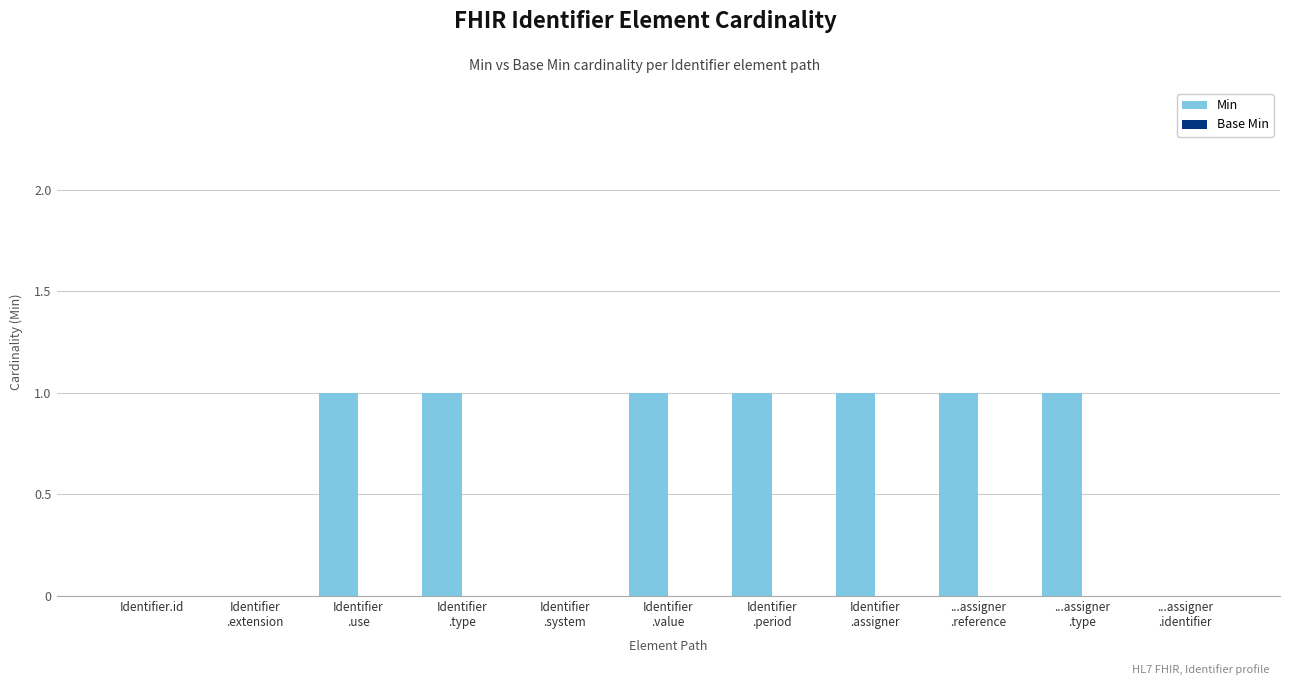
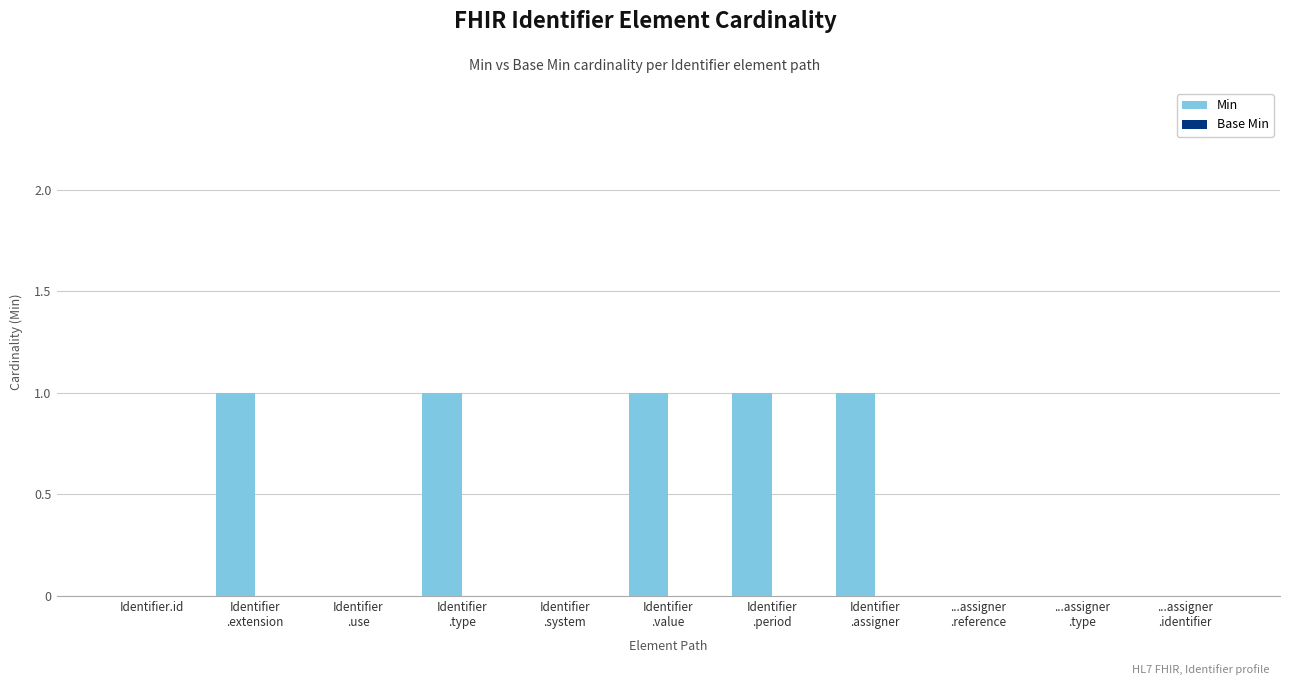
  {
    "Min": {
      "Identifier.id": 0,
-     "Identifier .extension": 0,
-     "Identifier .use": 1,
+     "Identifier .extension": 1,
+     "Identifier .use": 0,
      "Identifier .type": 1,
      "Identifier .system": 0,
      "Identifier .value": 1,
      "Identifier .period": 1,
      "Identifier .assigner": 1,
-     "...assigner .reference": 1,
-     "...assigner .type": 1,
+     "...assigner .reference": 0,
+     "...assigner .type": 0,
      "...assigner .identifier": 0
    },
    "Base Min": {
      "Identifier.id": 0,
      "Identifier .extension": 0,
      "Identifier .use": 0,
      "Identifier .type": 0,
      "Identifier .system": 0,
      "Identifier .value": 0,
      "Identifier .period": 0,
      "Identifier .assigner": 0,
      "...assigner .reference": 0,
      "...assigner .type": 0,
      "...assigner .identifier": 0
    }
  }
